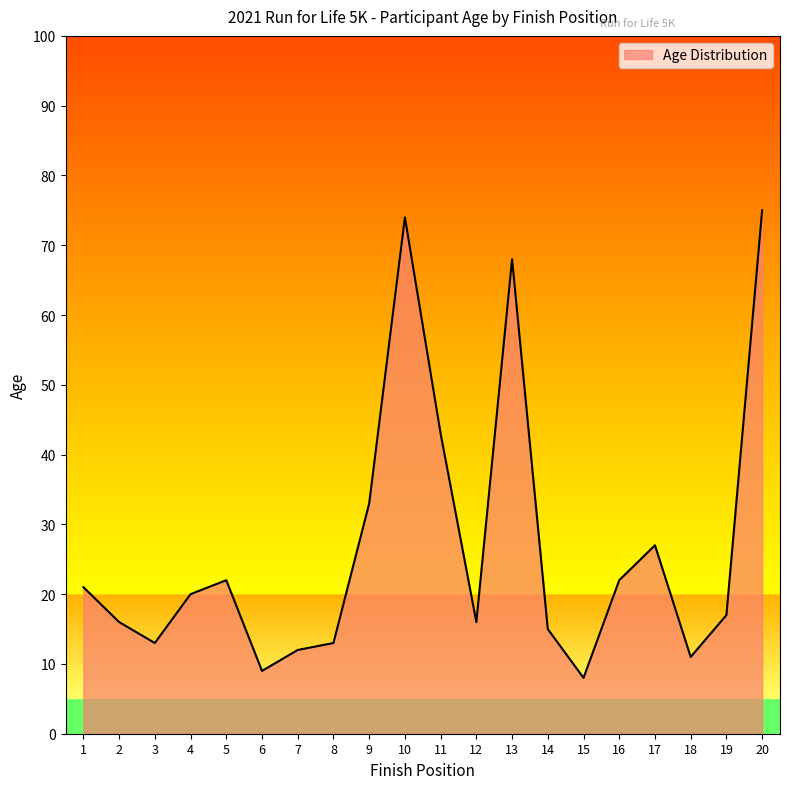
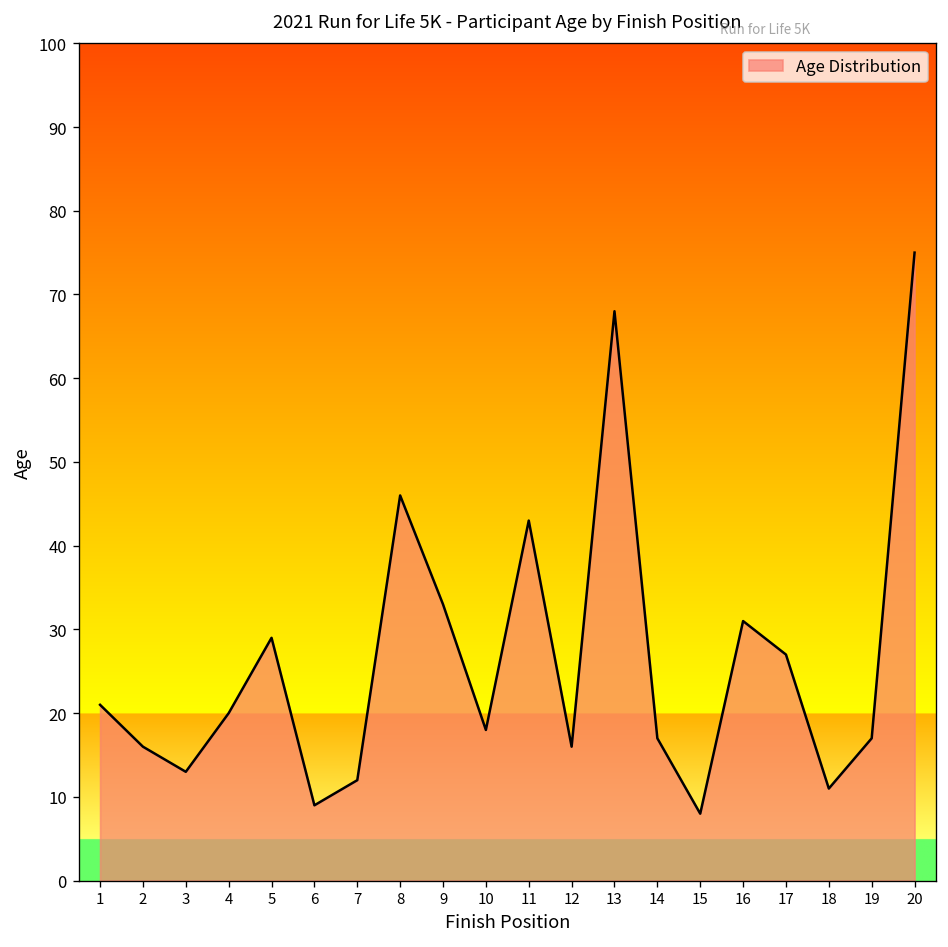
  {
    "1": 21,
    "2": 16,
    "3": 13,
    "4": 20,
-   "5": 22,
+   "5": 29,
    "6": 9,
    "7": 12,
-   "8": 13,
+   "8": 46,
    "9": 33,
-   "10": 74,
+   "10": 18,
    "11": 43,
    "12": 16,
    "13": 68,
-   "14": 15,
+   "14": 17,
    "15": 8,
-   "16": 22,
+   "16": 31,
    "17": 27,
    "18": 11,
    "19": 17,
    "20": 75
  }
